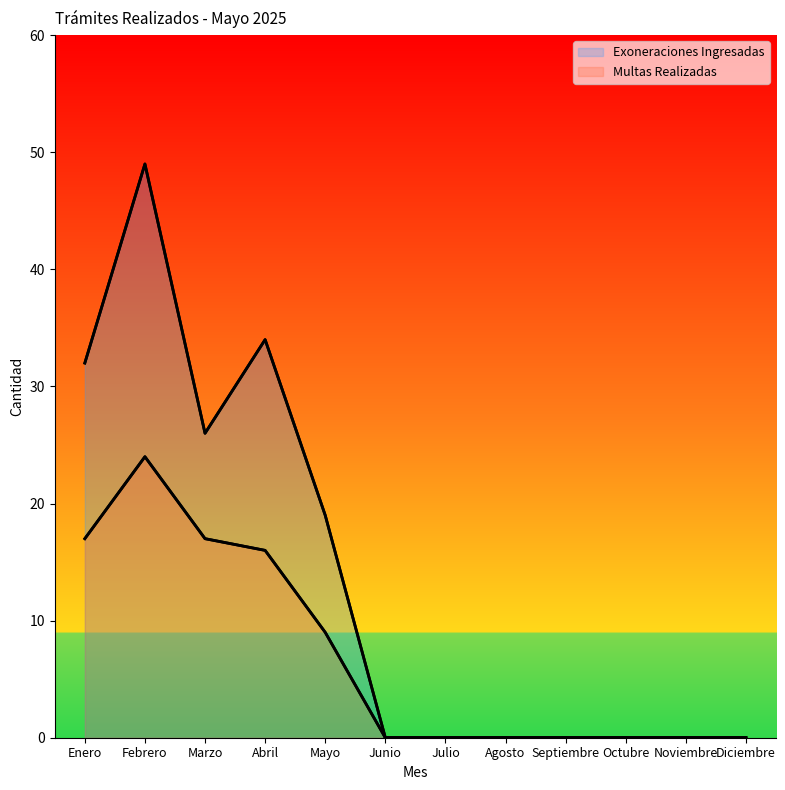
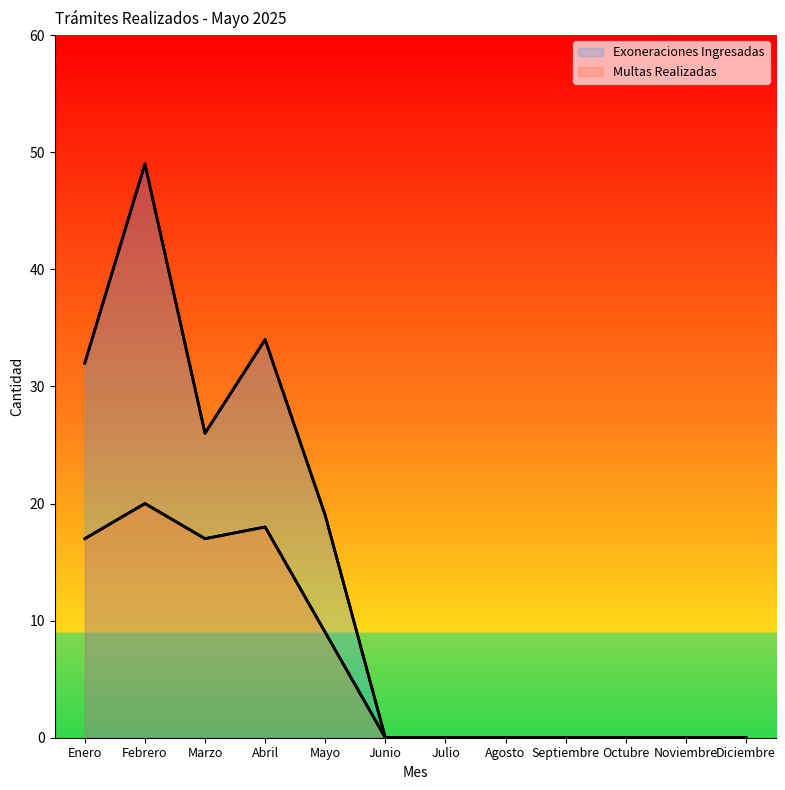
  {
    "Exoneraciones Ingresadas": {
      "Enero": 32,
      "Febrero": 49,
      "Marzo": 26,
      "Abril": 34,
      "Mayo": 19
    },
    "Multas Realizadas": {
      "Enero": 17,
-     "Febrero": 24,
+     "Febrero": 20,
      "Marzo": 17,
-     "Abril": 16,
+     "Abril": 18,
      "Mayo": 9
    }
  }
